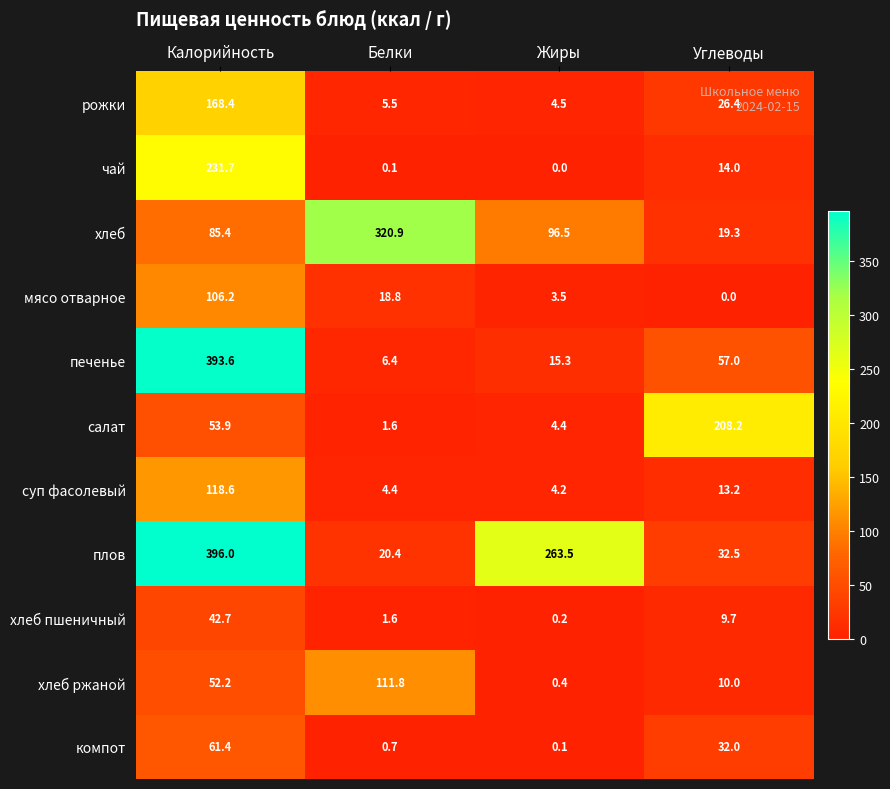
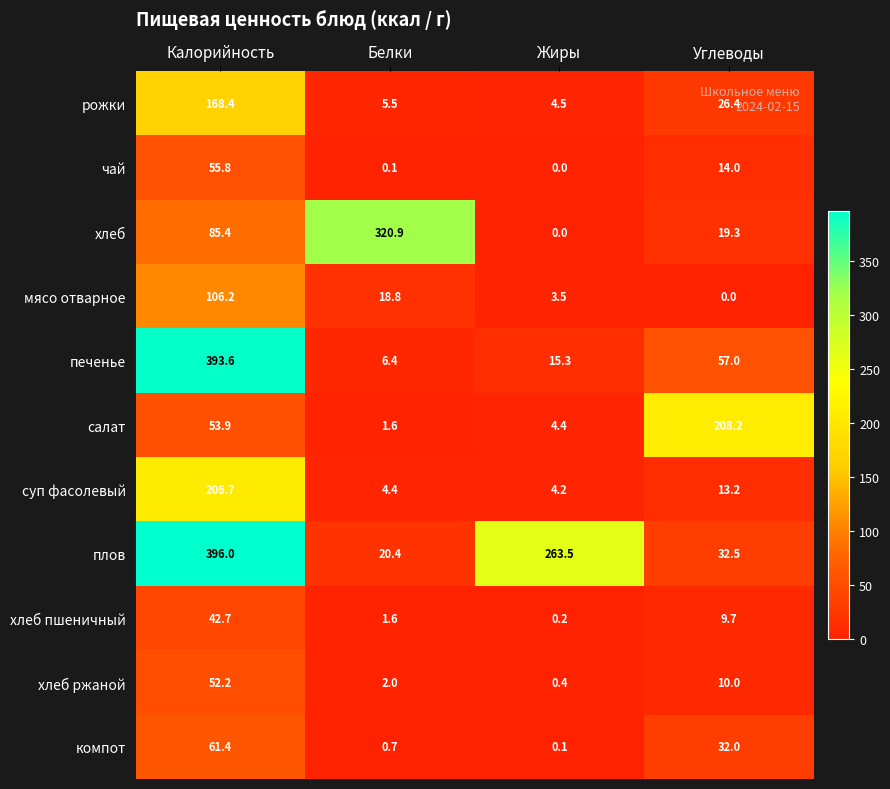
  {
    "рожки": {
      "Калорийность": 168.4,
      "Белки": 5.5,
      "Жиры": 4.5
    },
    "чай": {
-     "Калорийность": 231.7,
+     "Калорийность": 55.8,
      "Белки": 0.1,
      "Жиры": 0.0,
      "Углеводы": 14.0
    },
    "хлеб": {
      "Калорийность": 85.4,
      "Белки": 320.9,
-     "Жиры": 96.5,
+     "Жиры": 0.0,
      "Углеводы": 19.3
    },
    "мясо отварное": {
      "Калорийность": 106.2,
      "Белки": 18.8,
      "Жиры": 3.5,
      "Углеводы": 0.0
    },
    "печенье": {
      "Калорийность": 393.6,
      "Белки": 6.4,
      "Жиры": 15.3,
      "Углеводы": 57.0
    },
    "салат": {
      "Калорийность": 53.9,
      "Белки": 1.6,
      "Жиры": 4.4,
      "Углеводы": 208.2
    },
    "суп фасолевый": {
-     "Калорийность": 118.6,
+     "Калорийность": 206.7,
      "Белки": 4.4,
      "Жиры": 4.2,
      "Углеводы": 13.2
    },
    "плов": {
      "Калорийность": 396.0,
      "Белки": 20.4,
      "Жиры": 263.5,
      "Углеводы": 32.5
    },
    "хлеб пшеничный": {
      "Калорийность": 42.7,
      "Белки": 1.6,
      "Жиры": 0.2,
      "Углеводы": 9.7
    },
    "хлеб ржаной": {
      "Калорийность": 52.2,
-     "Белки": 111.8,
+     "Белки": 2.0,
      "Жиры": 0.4,
      "Углеводы": 10.0
    },
    "компот": {
      "Калорийность": 61.4,
      "Белки": 0.7,
      "Жиры": 0.1,
      "Углеводы": 32.0
    }
  }
